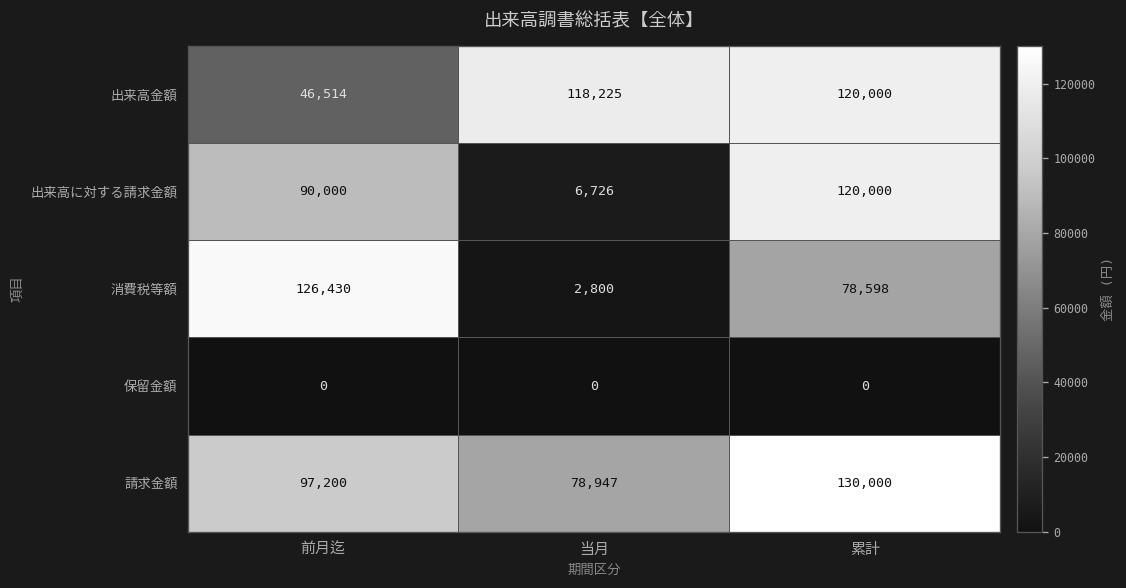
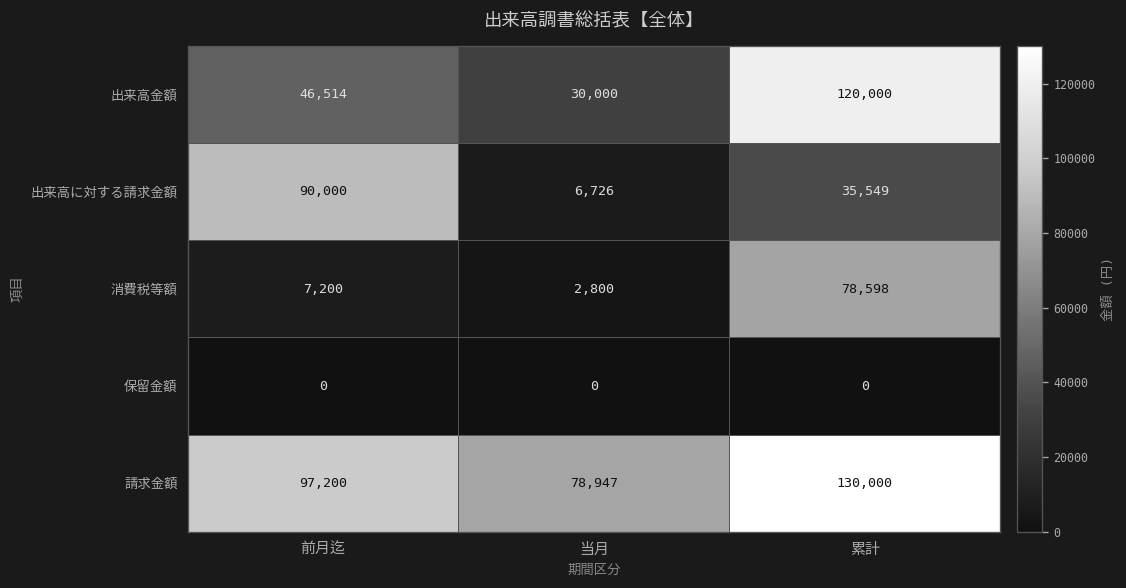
  {
    "出来高金額": {
      "前月迄": "46,514",
-     "当月": "118,225",
+     "当月": "30,000",
      "累計": "120,000"
    },
    "出来高に対する請求金額": {
      "前月迄": "90,000",
      "当月": "6,726",
-     "累計": "120,000"
+     "累計": "35,549"
    },
    "消費税等額": {
-     "前月迄": "126,430",
+     "前月迄": "7,200",
      "当月": "2,800",
      "累計": "78,598"
    },
    "保留金額": {
      "前月迄": "0",
      "当月": "0",
      "累計": "0"
    },
    "請求金額": {
      "前月迄": "97,200",
      "当月": "78,947",
      "累計": "130,000"
    }
  }
